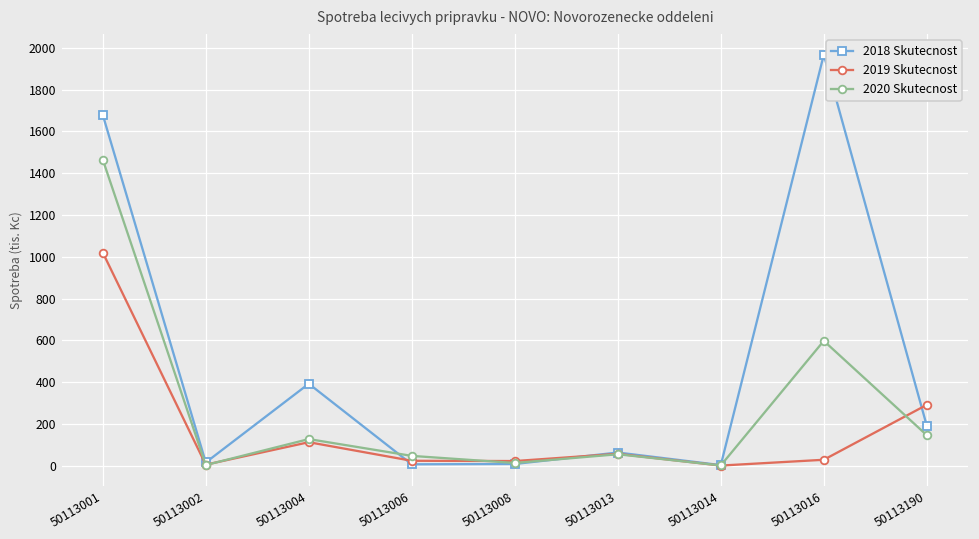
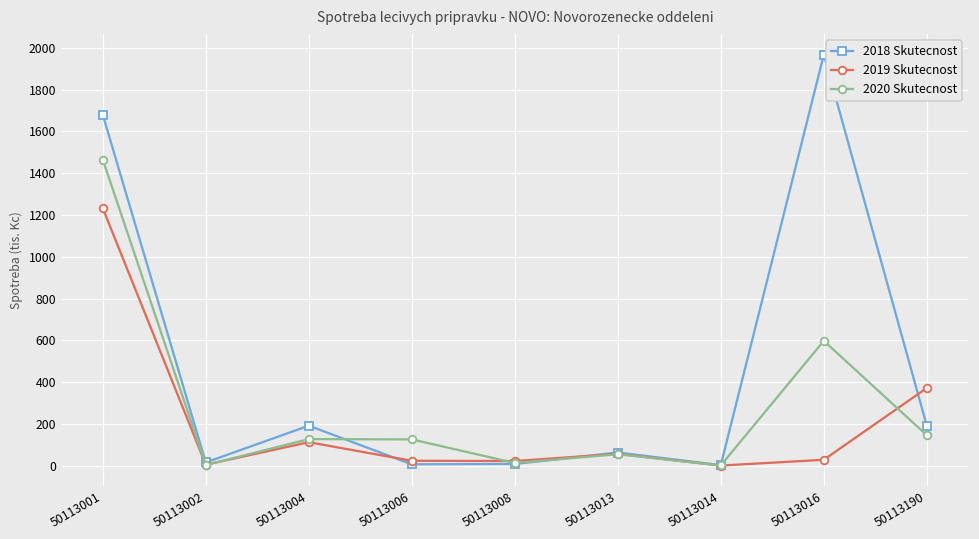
  {
    "2018 Skutecnost": {
      "50113001": 1680,
-     "50113004": 390,
+     "50113004": 190,
      "50113006": 10,
      "50113016": 1970,
      "50113190": 190
    },
    "2019 Skutecnost": {
-     "50113001": 1020,
+     "50113001": 1230,
      "50113004": 110,
      "50113006": 20,
      "50113016": 30,
-     "50113190": 290
+     "50113190": 370
    },
    "2020 Skutecnost": {
      "50113001": 1470,
      "50113004": 130,
-     "50113006": 50,
+     "50113006": 130,
      "50113016": 600,
      "50113190": 150
    }
  }
